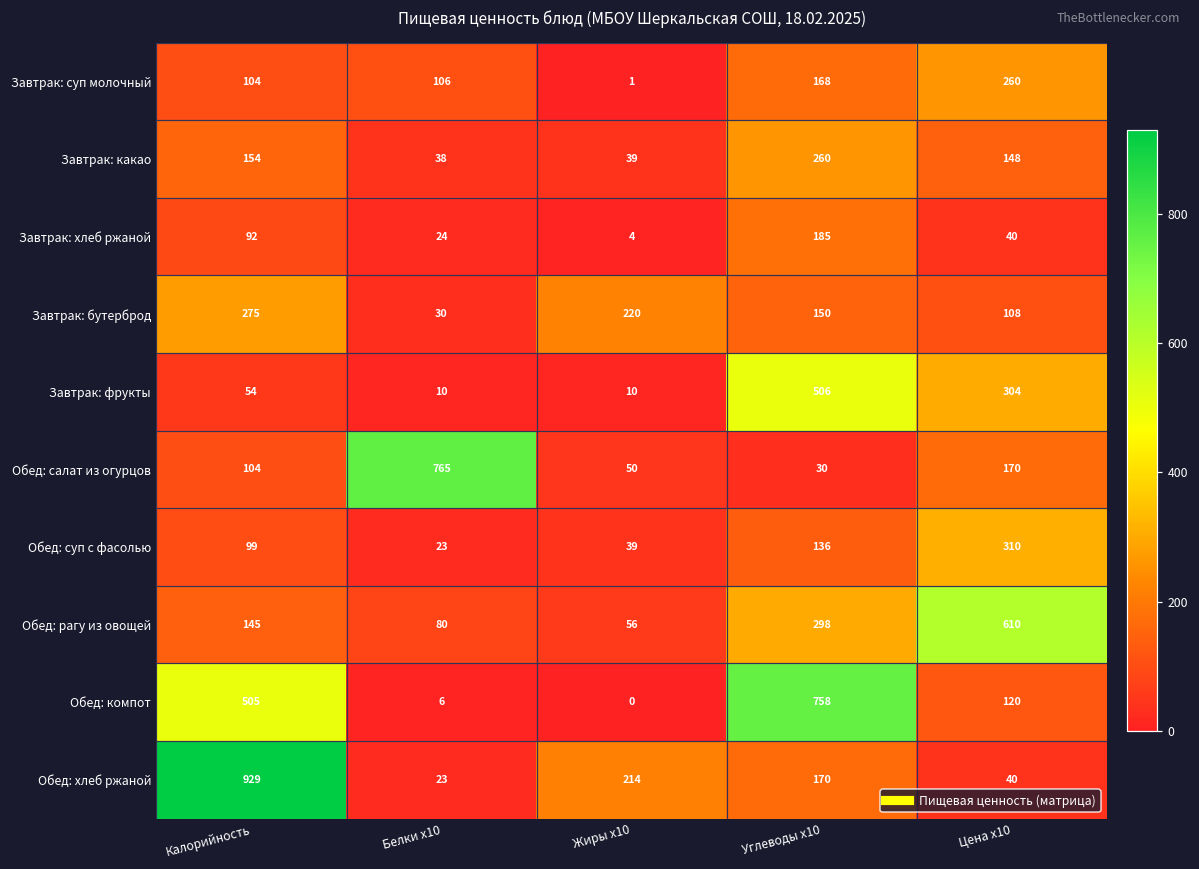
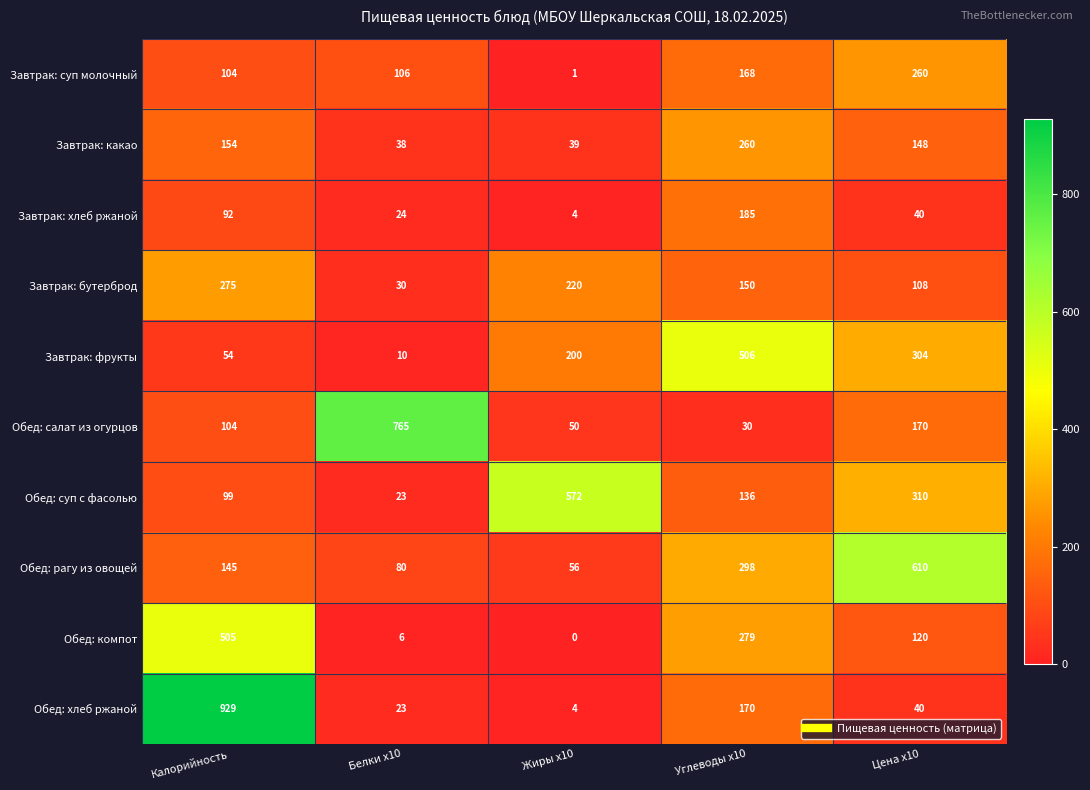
  {
    "Завтрак: суп молочный": {
      "Калорийность": 104,
      "Белки x10": 106,
      "Жиры x10": 1,
      "Углеводы x10": 168,
      "Цена x10": 260
    },
    "Завтрак: какао": {
      "Калорийность": 154,
      "Белки x10": 38,
      "Жиры x10": 39,
      "Углеводы x10": 260,
      "Цена x10": 148
    },
    "Завтрак: хлеб ржаной": {
      "Калорийность": 92,
      "Белки x10": 24,
      "Жиры x10": 4,
      "Углеводы x10": 185,
      "Цена x10": 40
    },
    "Завтрак: бутерброд": {
      "Калорийность": 275,
      "Белки x10": 30,
      "Жиры x10": 220,
      "Углеводы x10": 150,
      "Цена x10": 108
    },
    "Завтрак: фрукты": {
      "Калорийность": 54,
      "Белки x10": 10,
-     "Жиры x10": 10,
+     "Жиры x10": 200,
      "Углеводы x10": 506,
      "Цена x10": 304
    },
    "Обед: салат из огурцов": {
      "Калорийность": 104,
      "Белки x10": 765,
      "Жиры x10": 50,
      "Углеводы x10": 30,
      "Цена x10": 170
    },
    "Обед: суп с фасолью": {
      "Калорийность": 99,
      "Белки x10": 23,
-     "Жиры x10": 39,
+     "Жиры x10": 572,
      "Углеводы x10": 136,
      "Цена x10": 310
    },
    "Обед: рагу из овощей": {
      "Калорийность": 145,
      "Белки x10": 80,
      "Жиры x10": 56,
      "Углеводы x10": 298,
      "Цена x10": 610
    },
    "Обед: компот": {
      "Калорийность": 505,
      "Белки x10": 6,
      "Жиры x10": 0,
-     "Углеводы x10": 758,
+     "Углеводы x10": 279,
      "Цена x10": 120
    },
    "Обед: хлеб ржаной": {
      "Калорийность": 929,
      "Белки x10": 23,
-     "Жиры x10": 214,
+     "Жиры x10": 4,
      "Углеводы x10": 170,
      "Цена x10": 40
    }
  }
